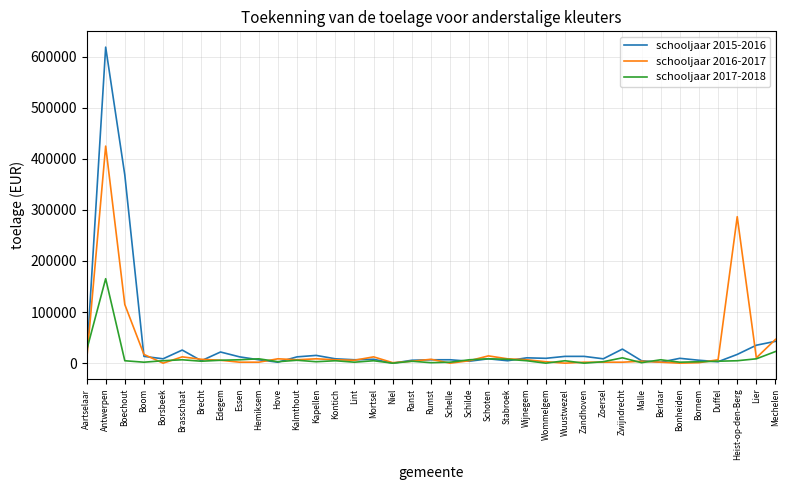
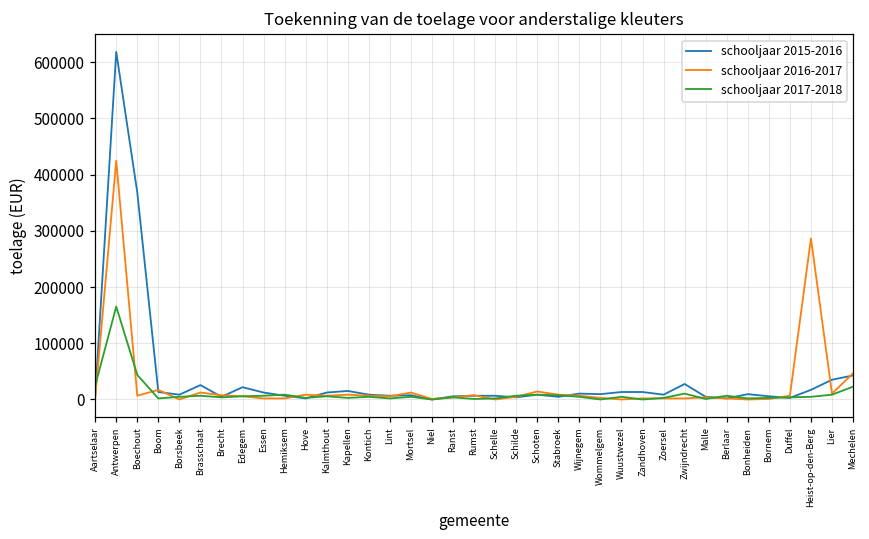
  {
    "schooljaar 2015-2016": {
      "Antwerpen": 620000,
      "Boechout": 370000,
      "Brasschaat": 30000,
      "Edegem": 20000,
      "Essen": 10000,
      "Kalmthout": 10000,
      "Kapellen": 20000,
      "Wommelgem": 10000,
      "Wuustwezel": 10000,
      "Zandhoven": 10000,
      "Zoersel": 10000,
      "Zwijndrecht": 30000,
      "Bonheiden": 10000,
      "Heist-op-den-Berg": 20000,
      "Lier": 40000
    },
    "schooljaar 2016-2017": {
      "Antwerpen": 420000,
-     "Boechout": 110000,
+     "Boechout": 10000,
      "Brasschaat": 10000,
      "Hove": 10000,
      "Kapellen": 10000,
      "Schoten": 10000,
      "Zwijndrecht": 0,
      "Heist-op-den-Berg": 290000
    },
    "schooljaar 2017-2018": {
      "Aartselaar": 20000,
      "Antwerpen": 170000,
-     "Boechout": 0,
+     "Boechout": 40000,
      "Boom": 0,
      "Brasschaat": 10000,
      "Kapellen": 0,
      "Rumst": 0,
      "Zwijndrecht": 10000,
      "Heist-op-den-Berg": 0,
      "Mechelen": 20000
    }
  }
